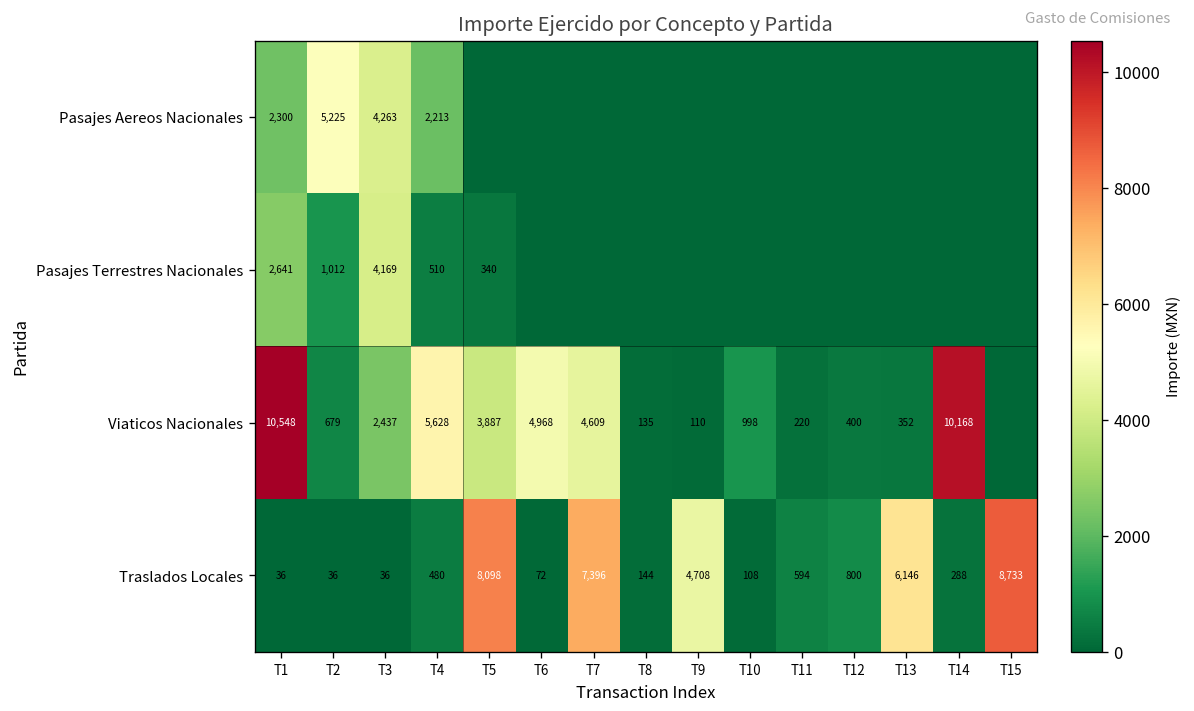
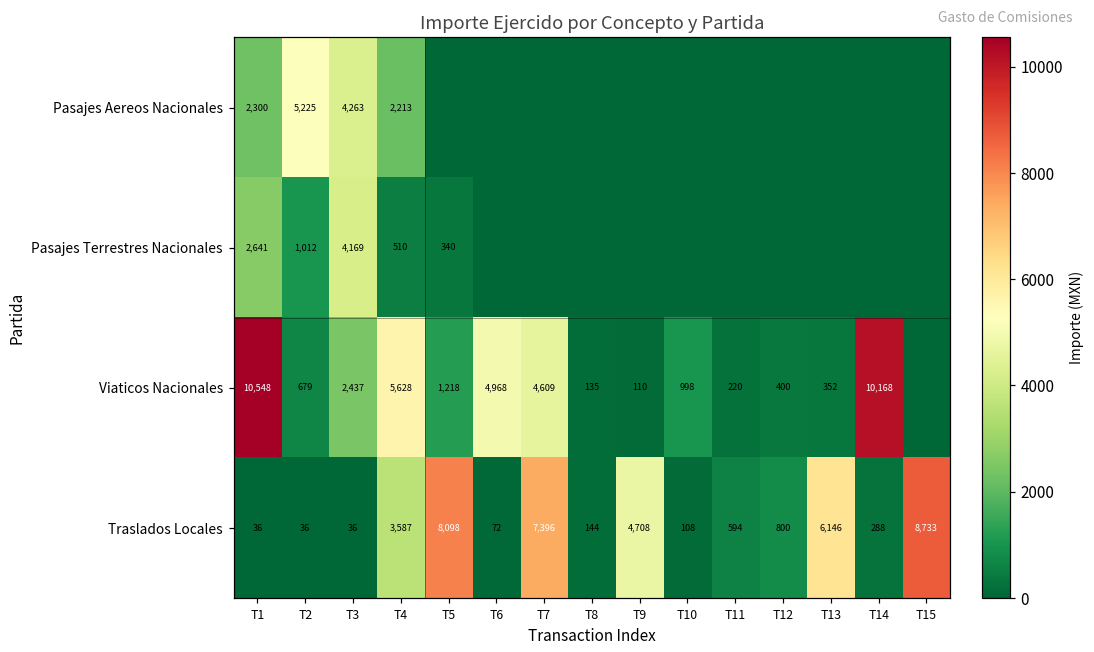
  {
    "Pasajes Aereos Nacionales": {
      "T1": "2,300",
      "T2": "5,225",
      "T3": "4,263",
      "T4": "2,213"
    },
    "Pasajes Terrestres Nacionales": {
      "T1": "2,641",
      "T2": "1,012",
      "T3": "4,169",
      "T4": "510",
      "T5": "340"
    },
    "Viaticos Nacionales": {
      "T1": "10,548",
      "T2": "679",
      "T3": "2,437",
      "T4": "5,628",
-     "T5": "3,887",
+     "T5": "1,218",
      "T6": "4,968",
      "T7": "4,609",
      "T8": "135",
      "T9": "110",
      "T10": "998",
      "T11": "220",
      "T12": "400",
      "T13": "352",
      "T14": "10,168"
    },
    "Traslados Locales": {
      "T1": "36",
      "T2": "36",
      "T3": "36",
-     "T4": "480",
+     "T4": "3,587",
      "T5": "8,098",
      "T6": "72",
      "T7": "7,396",
      "T8": "144",
      "T9": "4,708",
      "T10": "108",
      "T11": "594",
      "T12": "800",
      "T13": "6,146",
      "T14": "288",
      "T15": "8,733"
    }
  }
